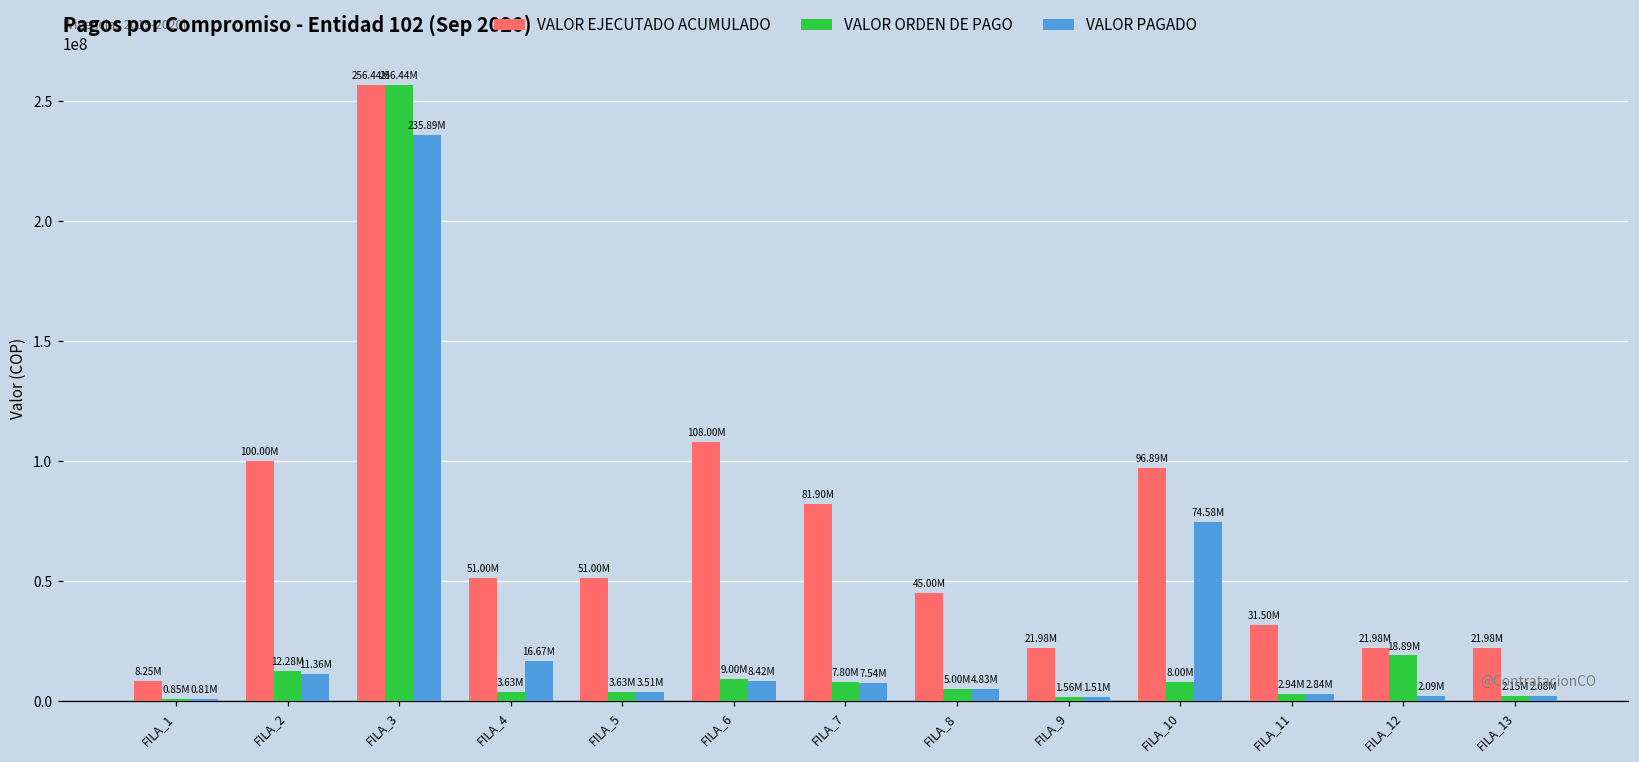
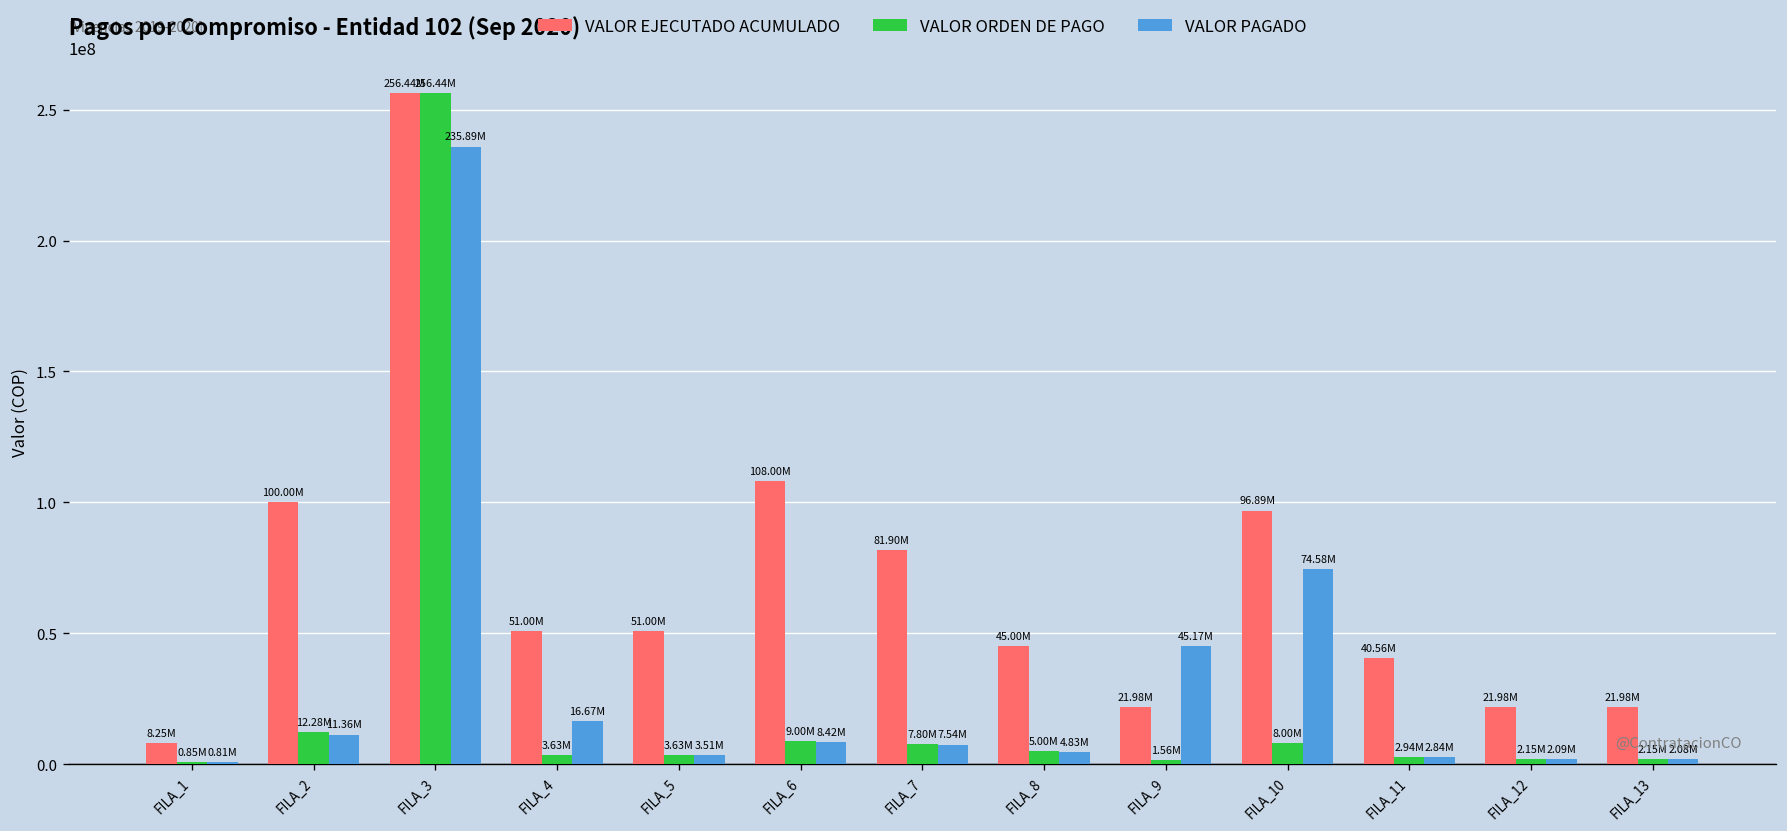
  {
    "VALOR EJECUTADO ACUMULADO": {
      "FILA_1": "8.25M",
      "FILA_2": "100.00M",
      "FILA_4": "51.00M",
      "FILA_5": "51.00M",
      "FILA_6": "108.00M",
      "FILA_7": "81.90M",
      "FILA_8": "45.00M",
      "FILA_9": "21.98M",
      "FILA_10": "96.89M",
-     "FILA_11": "31.50M",
+     "FILA_11": "40.56M",
      "FILA_12": "21.98M",
      "FILA_13": "21.98M"
    },
    "VALOR ORDEN DE PAGO": {
      "FILA_1": "0.85M",
      "FILA_2": "12.28M",
      "FILA_4": "3.63M",
      "FILA_5": "3.63M",
      "FILA_6": "9.00M",
      "FILA_7": "7.80M",
      "FILA_8": "5.00M",
      "FILA_9": "1.56M",
      "FILA_10": "8.00M",
      "FILA_11": "2.94M",
-     "FILA_12": "18.89M"
+     "FILA_12": "2.15M"
    },
    "VALOR PAGADO": {
      "FILA_1": "0.81M",
      "FILA_2": "11.36M",
      "FILA_3": "235.89M",
      "FILA_4": "16.67M",
      "FILA_5": "3.51M",
      "FILA_6": "8.42M",
      "FILA_7": "7.54M",
      "FILA_8": "4.83M",
-     "FILA_9": "1.51M",
+     "FILA_9": "45.17M",
      "FILA_10": "74.58M",
      "FILA_11": "2.84M",
      "FILA_12": "2.09M"
    }
  }
